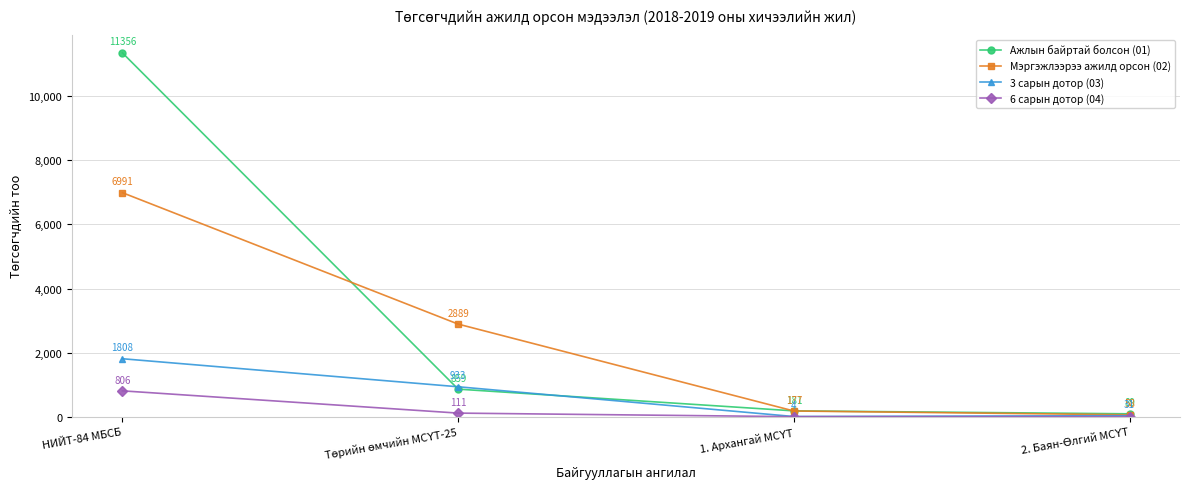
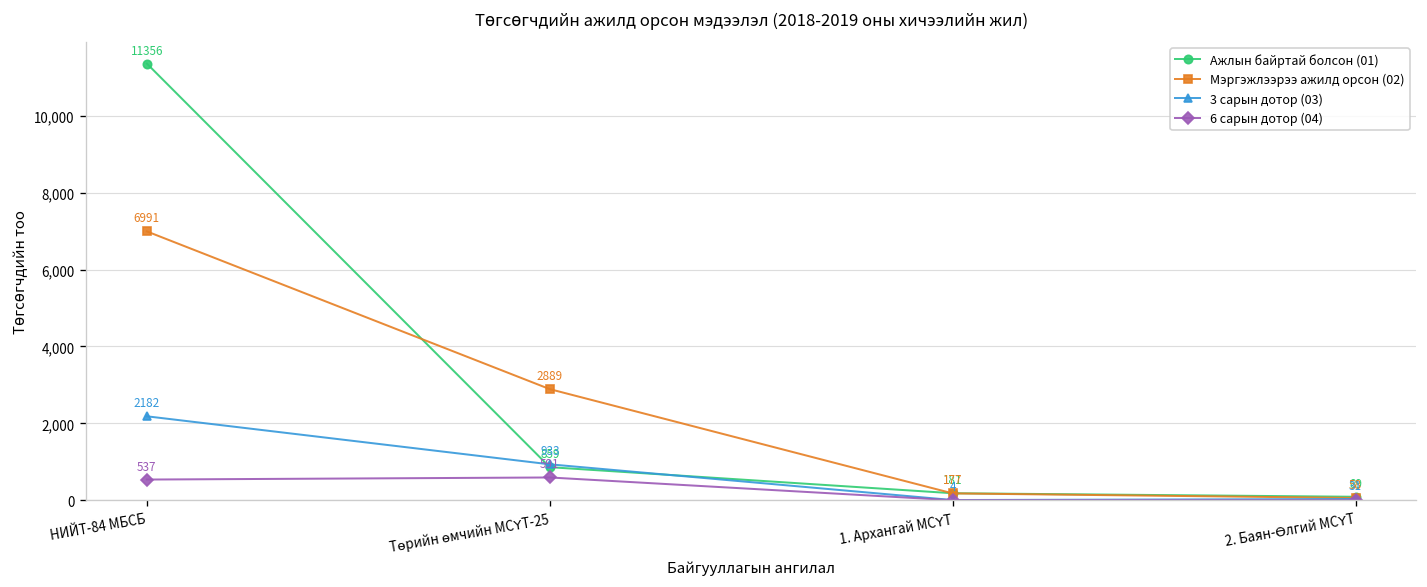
  {
    "Ажлын байртай болсон (01)": {
      "НИЙТ-84 МБСБ": 11356
    },
    "Мэргэжлээрээ ажилд орсон (02)": {
      "НИЙТ-84 МБСБ": 6991,
      "Төрийн өмчийн МСҮТ-25": 2889
    },
    "3 сарын дотор (03)": {
-     "НИЙТ-84 МБСБ": 1808
+     "НИЙТ-84 МБСБ": 2182
    },
    "6 сарын дотор (04)": {
-     "НИЙТ-84 МБСБ": 806,
-     "Төрийн өмчийн МСҮТ-25": 111
+     "НИЙТ-84 МБСБ": 537,
+     "Төрийн өмчийн МСҮТ-25": 591
    }
  }
